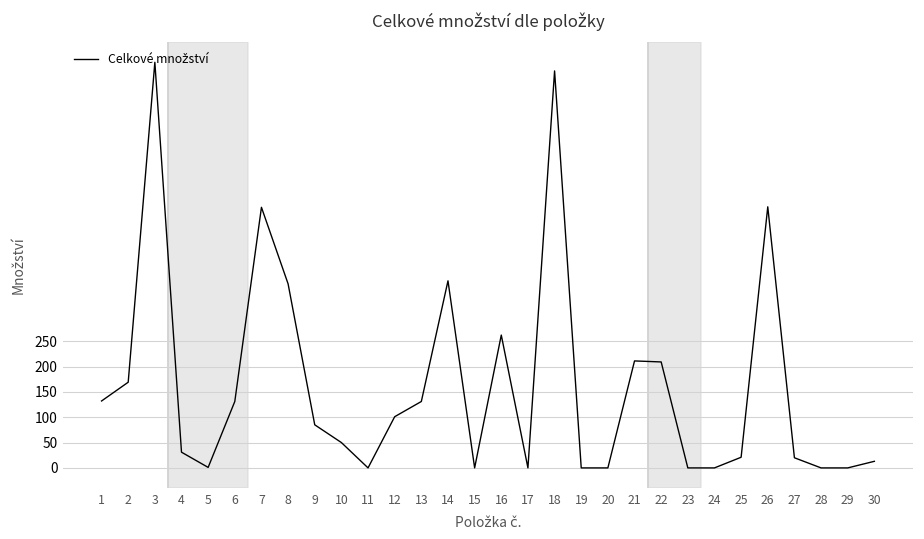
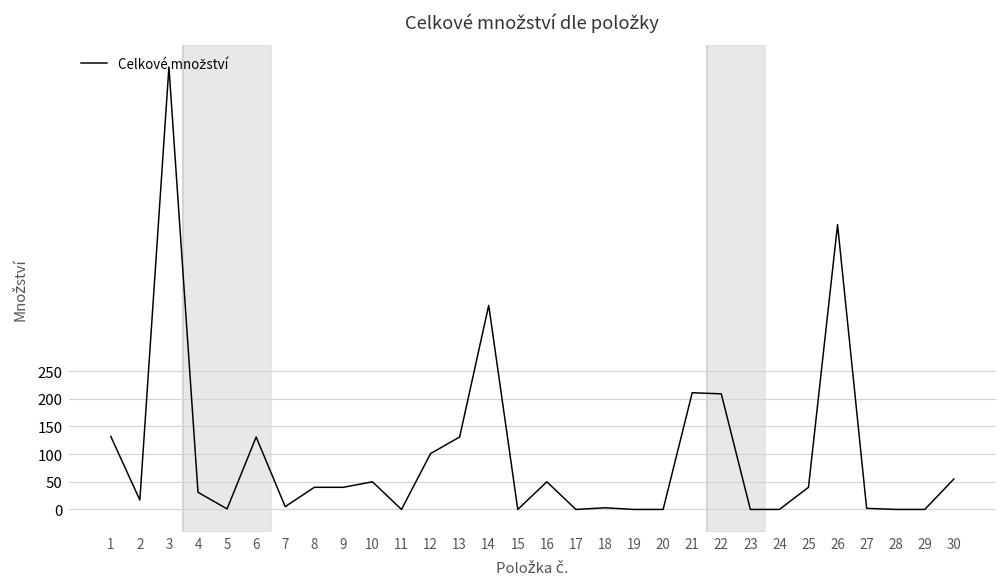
  {
    "1": 130,
-   "2": 170,
+   "2": 20,
    "3": 800,
    "4": 30,
    "5": 0,
    "6": 130,
-   "7": 510,
-   "8": 360,
-   "9": 90,
+   "7": 10,
+   "8": 40,
+   "9": 40,
    "10": 50,
    "11": 0,
    "12": 100,
    "13": 130,
    "14": 370,
    "15": 0,
-   "16": 260,
+   "16": 50,
    "17": 0,
-   "18": 780,
+   "18": 0,
    "19": 0,
    "20": 0,
    "21": 210,
    "22": 210,
    "23": 0,
    "24": 0,
-   "25": 20,
+   "25": 40,
    "26": 520,
-   "27": 20,
+   "27": 0,
    "28": 0,
    "29": 0,
-   "30": 10
+   "30": 60
  }
